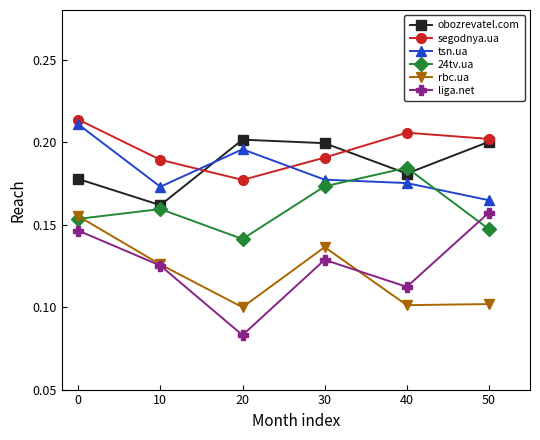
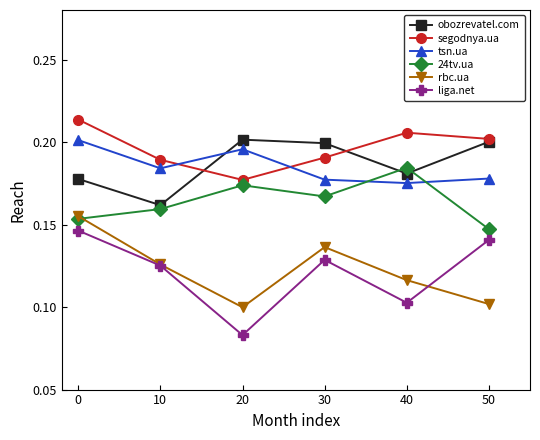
  {
    "obozrevatel.com": {
      "0": 0.178,
      "10": 0.162,
      "20": 0.201,
      "30": 0.199,
      "40": 0.181,
      "50": 0.200
    },
    "segodnya.ua": {
      "0": 0.214,
      "10": 0.189,
      "20": 0.177,
      "30": 0.191,
      "40": 0.206,
      "50": 0.202
    },
    "tsn.ua": {
-     "0": 0.211,
-     "10": 0.173,
+     "0": 0.201,
+     "10": 0.184,
      "20": 0.196,
      "30": 0.177,
      "40": 0.175,
-     "50": 0.165
+     "50": 0.178
    },
    "24tv.ua": {
      "0": 0.153,
      "10": 0.159,
-     "20": 0.141,
-     "30": 0.173,
+     "20": 0.174,
+     "30": 0.167,
      "40": 0.184,
      "50": 0.147
    },
    "rbc.ua": {
      "0": 0.155,
      "20": 0.100,
      "30": 0.136,
-     "40": 0.101,
+     "40": 0.116,
      "50": 0.102
    },
    "liga.net": {
      "0": 0.146,
      "20": 0.083,
      "30": 0.129,
-     "40": 0.112,
-     "50": 0.157
+     "40": 0.103,
+     "50": 0.141
    }
  }
